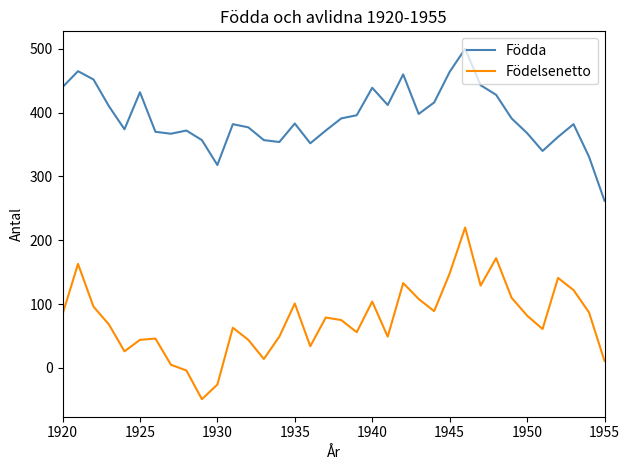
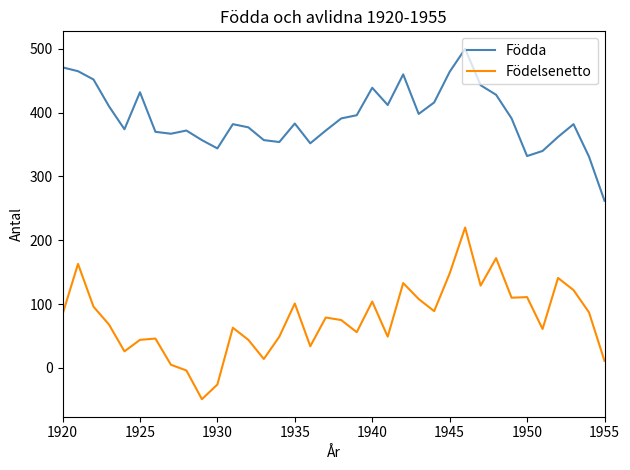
  {
    "Födda": {
-     "1920": 440,
+     "1920": 470,
      "1925": 430,
-     "1930": 320,
+     "1930": 340,
      "1935": 380,
      "1940": 440,
      "1945": 460,
-     "1950": 370,
+     "1950": 330,
      "1955": 260
    },
    "Födelsenetto": {
      "1920": 80,
      "1925": 40,
      "1930": -30,
      "1935": 100,
      "1940": 100,
      "1945": 150,
-     "1950": 80,
+     "1950": 110,
      "1955": 10
    }
  }
